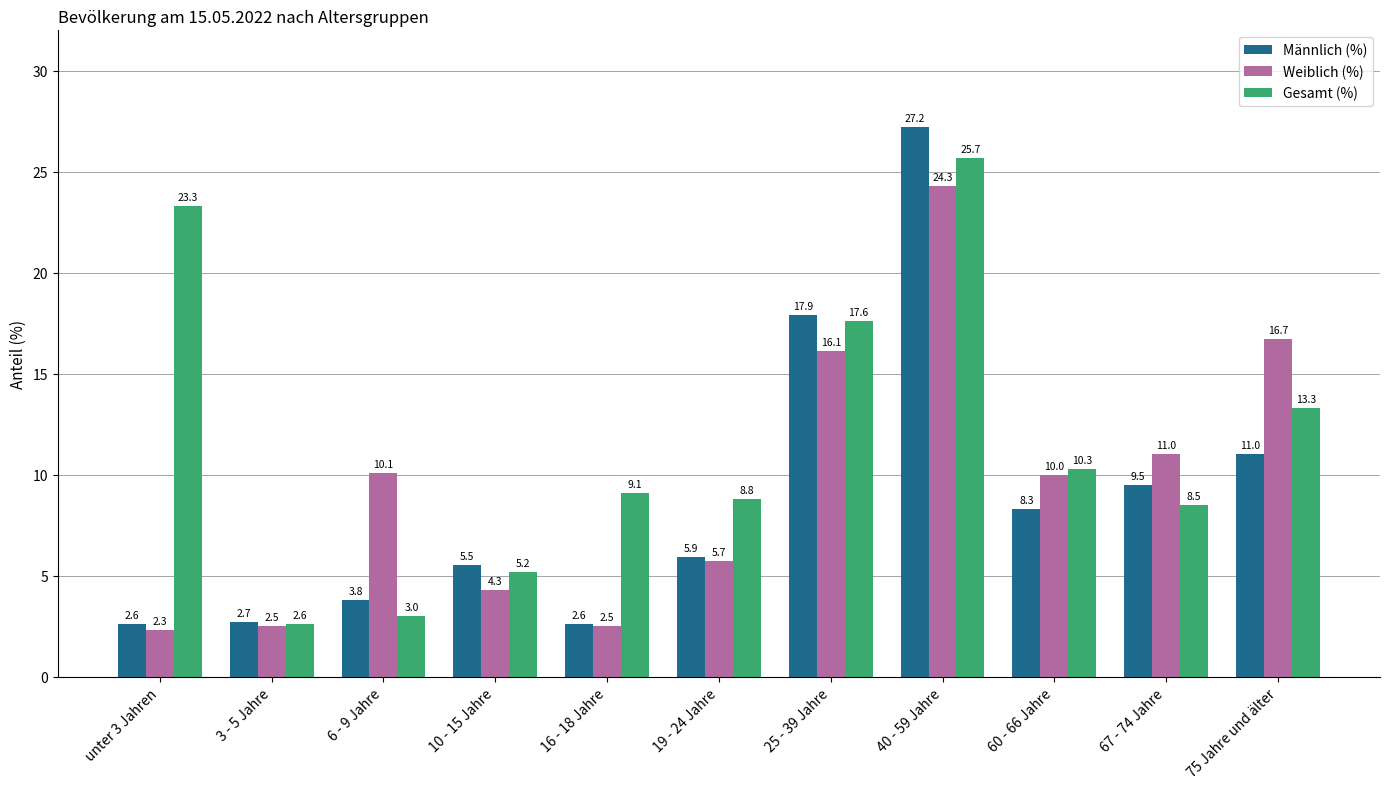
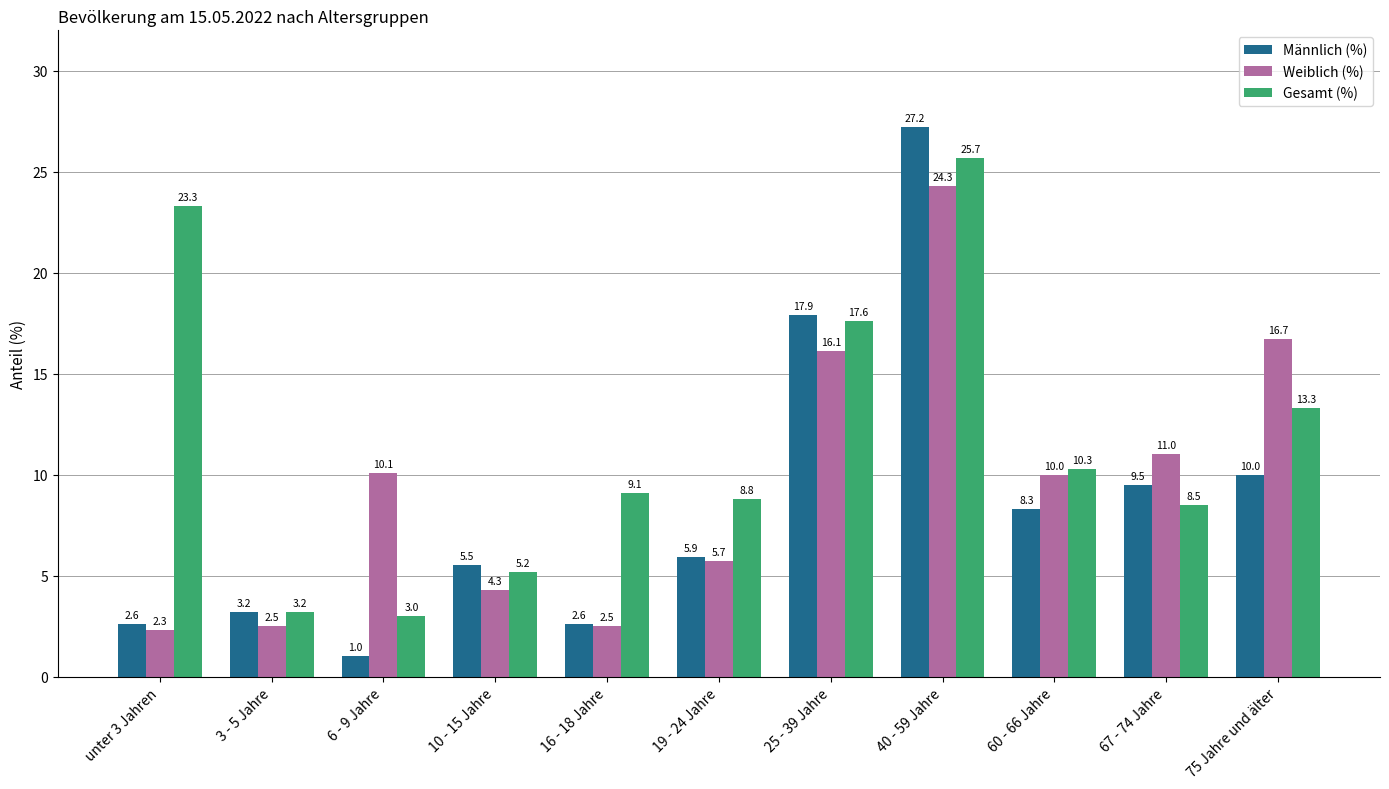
  {
    "Männlich (%)": {
      "unter 3 Jahren": 2.6,
-     "3 - 5 Jahre": 2.7,
-     "6 - 9 Jahre": 3.8,
+     "3 - 5 Jahre": 3.2,
+     "6 - 9 Jahre": 1.0,
      "10 - 15 Jahre": 5.5,
      "16 - 18 Jahre": 2.6,
      "19 - 24 Jahre": 5.9,
      "25 - 39 Jahre": 17.9,
      "40 - 59 Jahre": 27.2,
      "60 - 66 Jahre": 8.3,
      "67 - 74 Jahre": 9.5,
-     "75 Jahre und älter": 11.0
+     "75 Jahre und älter": 10.0
    },
    "Weiblich (%)": {
      "unter 3 Jahren": 2.3,
      "3 - 5 Jahre": 2.5,
      "6 - 9 Jahre": 10.1,
      "10 - 15 Jahre": 4.3,
      "16 - 18 Jahre": 2.5,
      "19 - 24 Jahre": 5.7,
      "25 - 39 Jahre": 16.1,
      "40 - 59 Jahre": 24.3,
      "60 - 66 Jahre": 10.0,
      "67 - 74 Jahre": 11.0,
      "75 Jahre und älter": 16.7
    },
    "Gesamt (%)": {
      "unter 3 Jahren": 23.3,
-     "3 - 5 Jahre": 2.6,
+     "3 - 5 Jahre": 3.2,
      "6 - 9 Jahre": 3.0,
      "10 - 15 Jahre": 5.2,
      "16 - 18 Jahre": 9.1,
      "19 - 24 Jahre": 8.8,
      "25 - 39 Jahre": 17.6,
      "40 - 59 Jahre": 25.7,
      "60 - 66 Jahre": 10.3,
      "67 - 74 Jahre": 8.5,
      "75 Jahre und älter": 13.3
    }
  }
